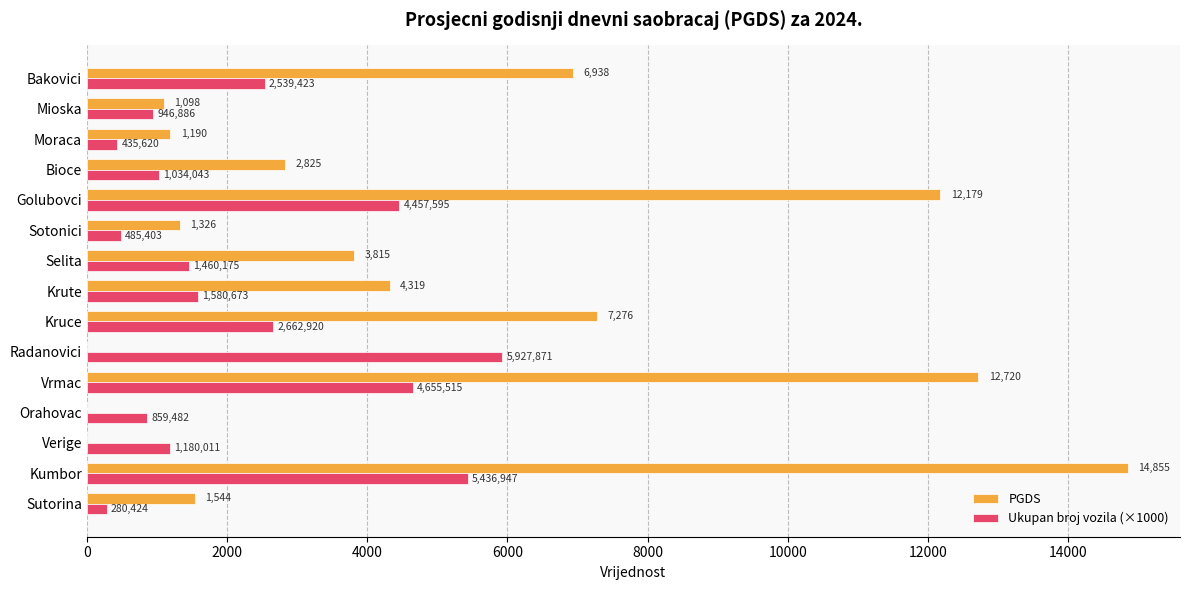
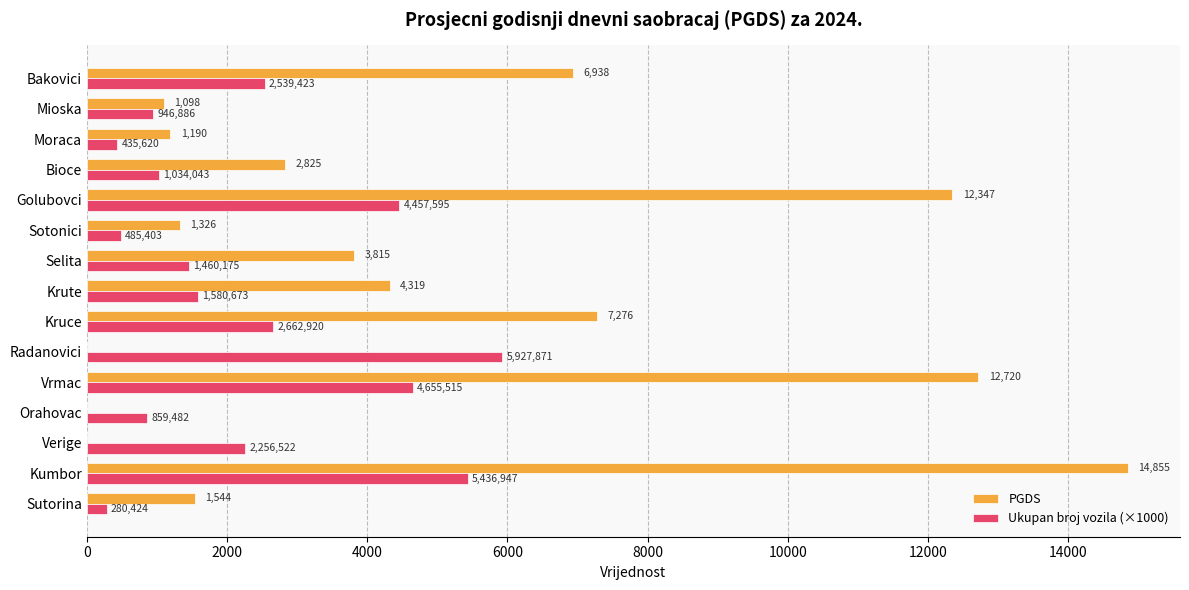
  {
    "PGDS": {
      "Bakovici": "6,938",
      "Mioska": "1,098",
      "Moraca": "1,190",
      "Bioce": "2,825",
-     "Golubovci": "12,179",
+     "Golubovci": "12,347",
      "Sotonici": "1,326",
      "Selita": "3,815",
      "Krute": "4,319",
      "Kruce": "7,276",
      "Vrmac": "12,720",
      "Kumbor": "14,855",
      "Sutorina": "1,544"
    },
    "Ukupan broj vozila (×1000)": {
-     "Verige": "1,180,011"
+     "Verige": "2,256,522"
    }
  }
